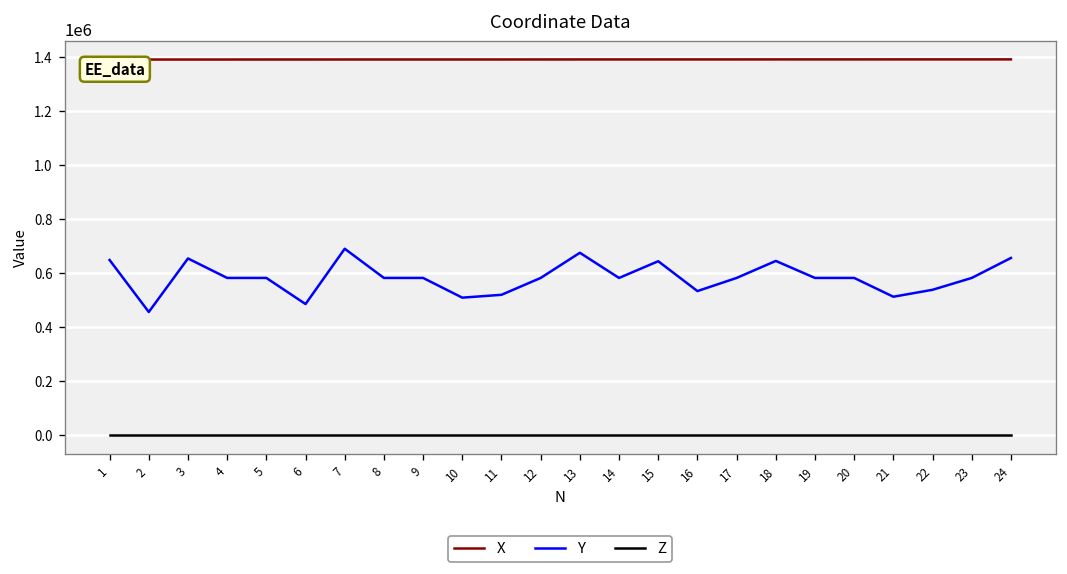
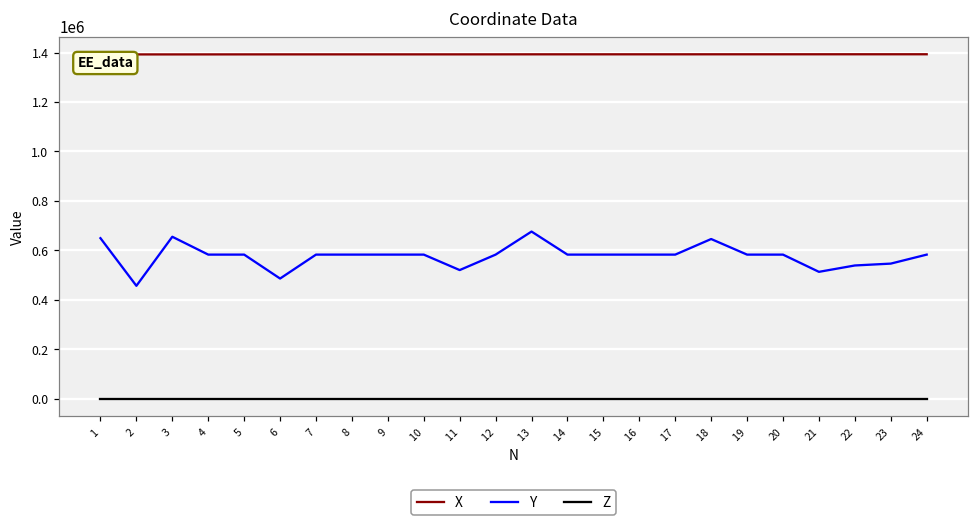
  {
    "X": {
      "3": 1390000,
      "4": 1390000,
      "5": 1390000,
      "6": 1390000,
      "7": 1390000,
      "8": 1390000,
      "9": 1390000,
      "10": 1390000,
      "11": 1390000,
      "12": 1390000,
      "13": 1390000,
      "14": 1390000,
      "15": 1390000,
      "16": 1390000,
      "17": 1390000,
      "18": 1390000,
      "19": 1390000,
      "20": 1390000,
      "21": 1390000,
      "22": 1390000,
      "23": 1390000,
      "24": 1390000
    },
    "Y": {
      "1": 650000,
      "2": 460000,
      "3": 650000,
      "4": 580000,
      "5": 580000,
      "6": 490000,
-     "7": 690000,
+     "7": 580000,
      "8": 580000,
      "9": 580000,
-     "10": 510000,
+     "10": 580000,
      "11": 520000,
      "12": 580000,
      "13": 680000,
      "14": 580000,
-     "15": 640000,
-     "16": 530000,
+     "15": 580000,
+     "16": 580000,
      "17": 580000,
      "18": 650000,
      "19": 580000,
      "20": 580000,
      "21": 510000,
      "22": 540000,
-     "23": 580000,
-     "24": 660000
+     "23": 550000,
+     "24": 580000
    },
    "Z": {
      "1": 0,
      "2": 0,
      "3": 0,
      "4": 0,
      "5": 0,
      "6": 0,
      "7": 0,
      "8": 0,
      "9": 0,
      "10": 0,
      "11": 0,
      "12": 0,
      "13": 0,
      "14": 0,
      "15": 0,
      "16": 0,
      "17": 0,
      "18": 0,
      "19": 0,
      "20": 0,
      "21": 0,
      "22": 0,
      "23": 0,
      "24": 0
    }
  }
